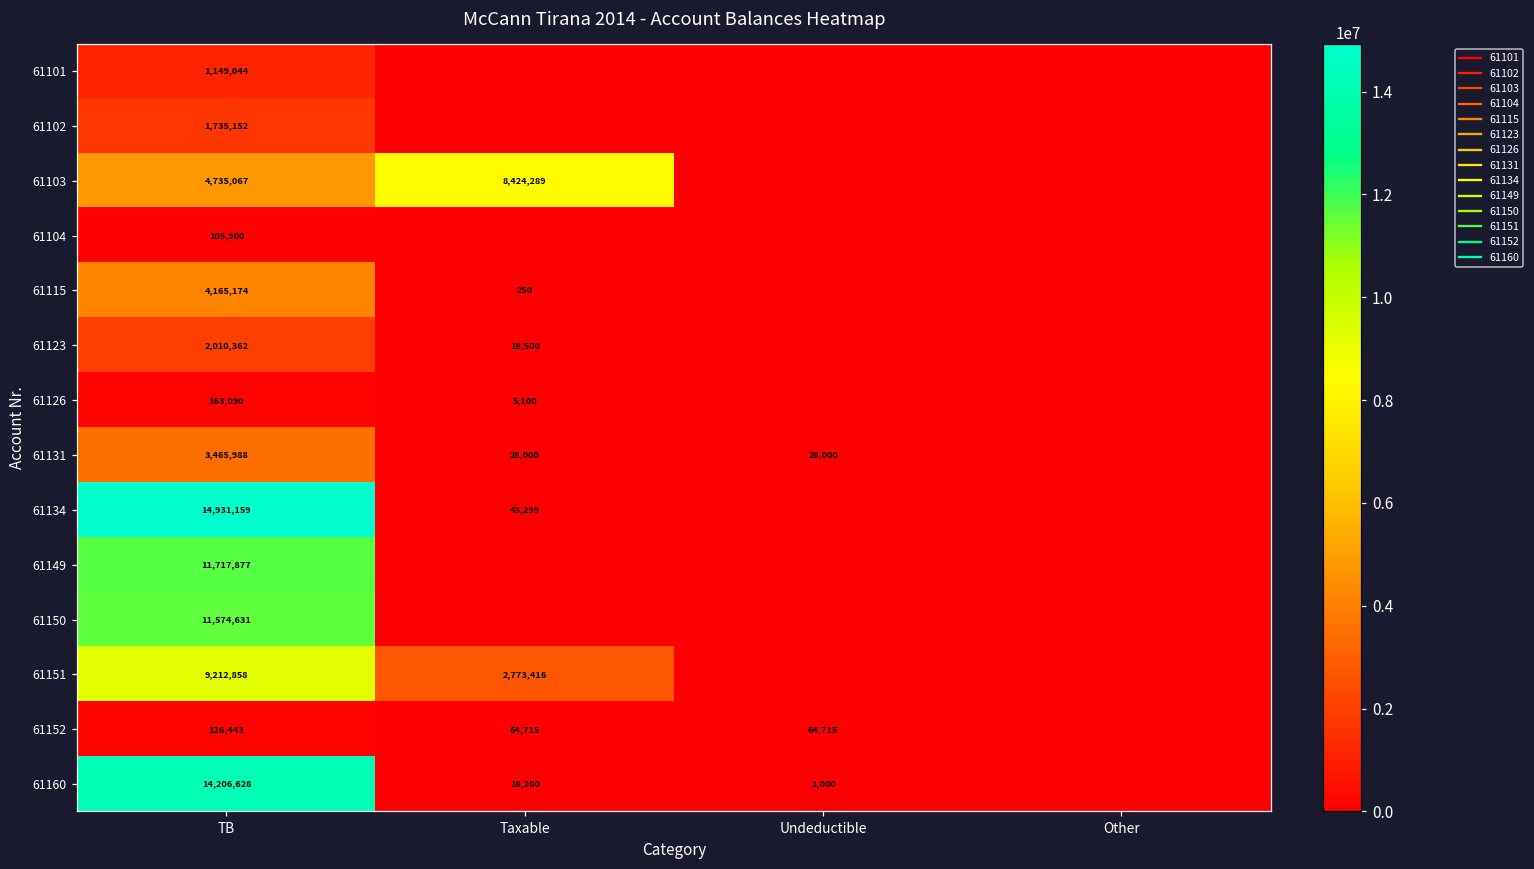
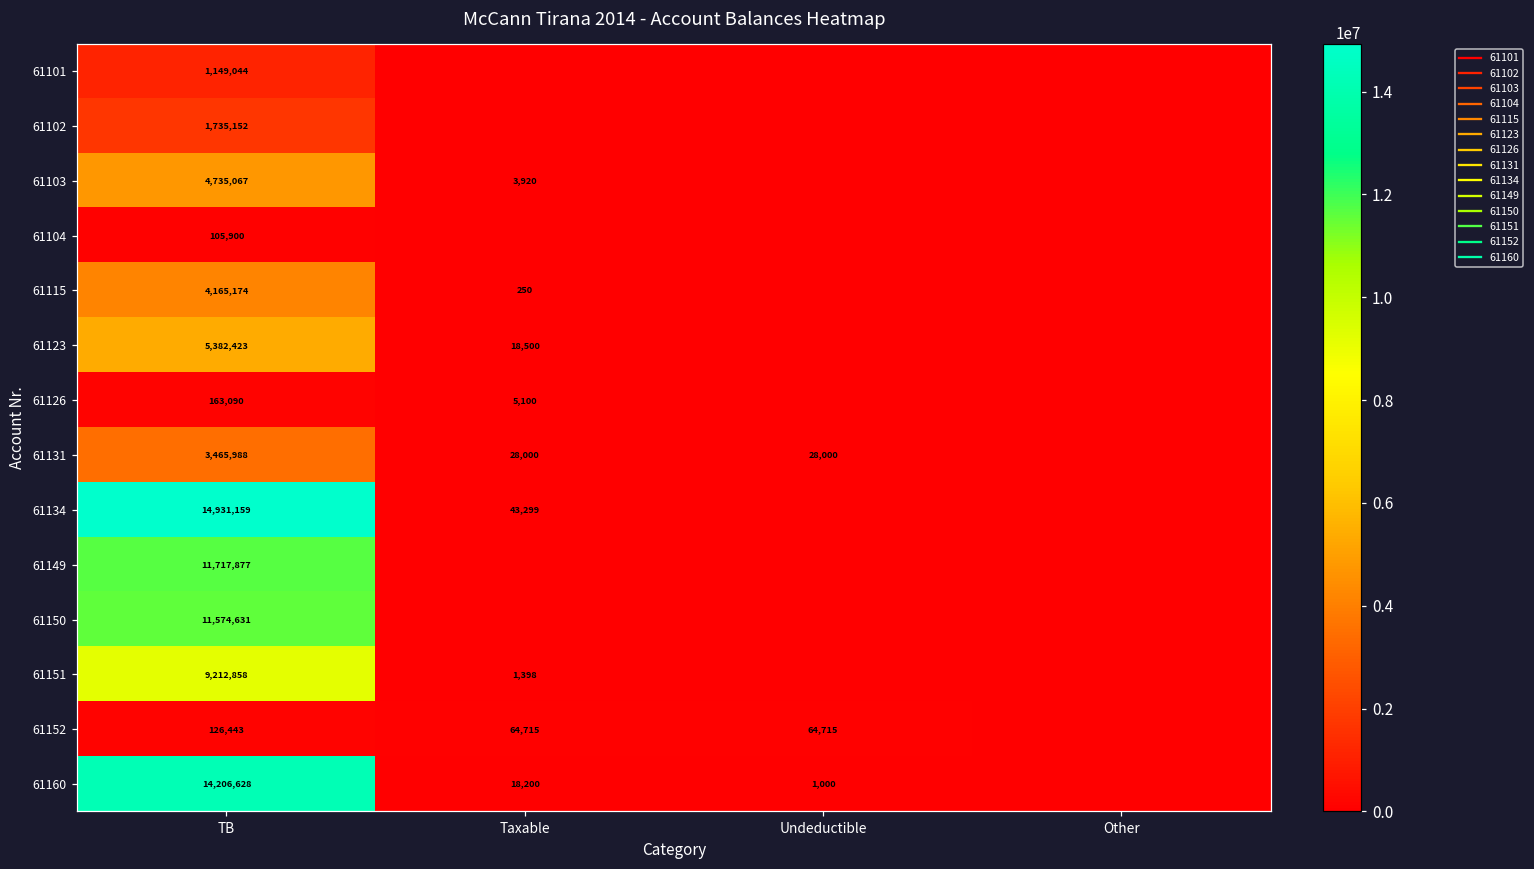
  {
    "61101": {
      "TB": "1,149,044"
    },
    "61102": {
      "TB": "1,735,152"
    },
    "61103": {
      "TB": "4,735,067",
-     "Taxable": "8,424,289"
+     "Taxable": "3,920"
    },
    "61104": {
      "TB": "105,900"
    },
    "61115": {
      "TB": "4,165,174",
      "Taxable": "250"
    },
    "61123": {
-     "TB": "2,010,362",
+     "TB": "5,382,423",
      "Taxable": "18,500"
    },
    "61126": {
      "TB": "163,090",
      "Taxable": "5,100"
    },
    "61131": {
      "TB": "3,465,988",
      "Taxable": "28,000",
      "Undeductible": "28,000"
    },
    "61134": {
      "TB": "14,931,159",
      "Taxable": "43,299"
    },
    "61149": {
      "TB": "11,717,877"
    },
    "61150": {
      "TB": "11,574,631"
    },
    "61151": {
      "TB": "9,212,858",
-     "Taxable": "2,773,416"
+     "Taxable": "1,398"
    },
    "61152": {
      "TB": "126,443",
      "Taxable": "64,715",
      "Undeductible": "64,715"
    },
    "61160": {
      "TB": "14,206,628",
      "Taxable": "18,200",
      "Undeductible": "1,000"
    }
  }
